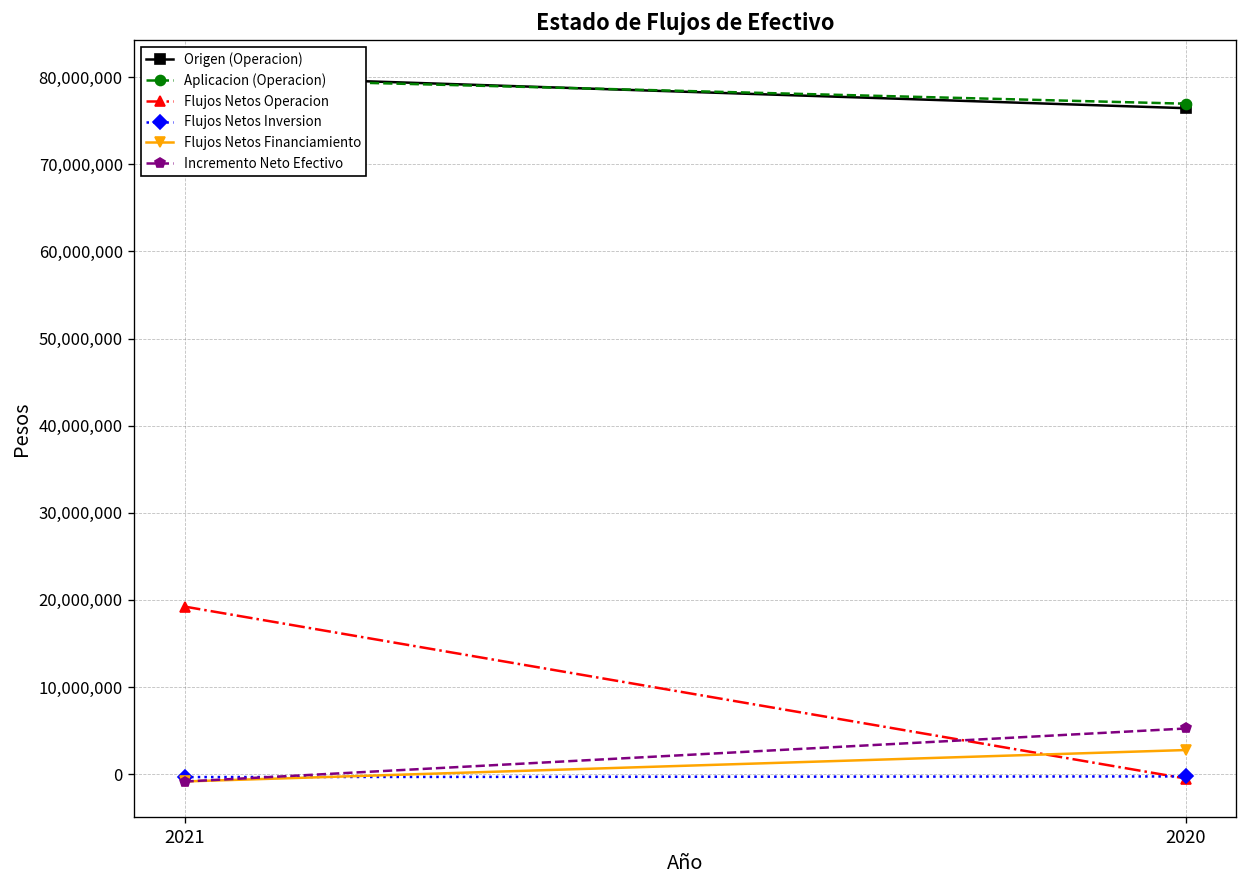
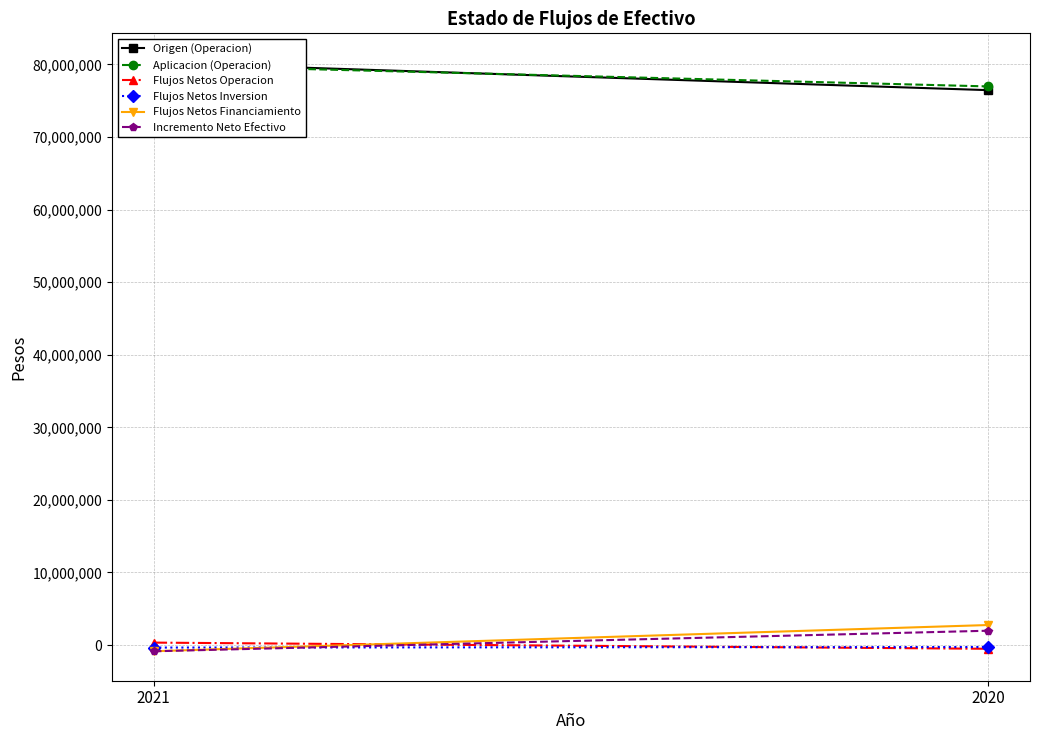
  {
    "Origen (Operacion)": {
      "2020": "76,000,000"
    },
    "Aplicacion (Operacion)": {
      "2020": "77,000,000"
    },
    "Flujos Netos Operacion": {
-     "2021": "19,000,000"
+     "2021": "0"
    },
    "Flujos Netos Inversion": {
      "2021": "0"
    },
    "Flujos Netos Financiamiento": {
      "2020": "3,000,000"
    },
    "Incremento Neto Efectivo": {
-     "2020": "5,000,000"
+     "2020": "2,000,000"
    }
  }
